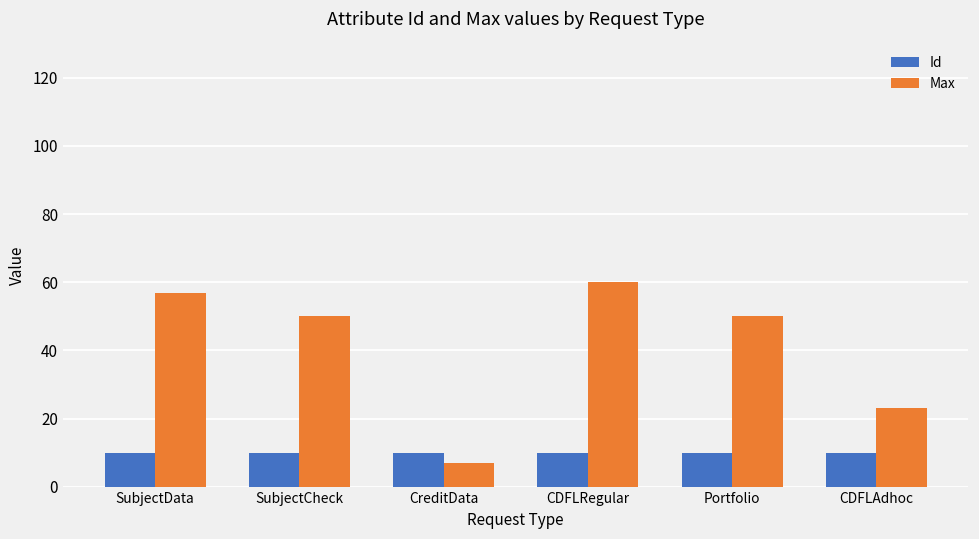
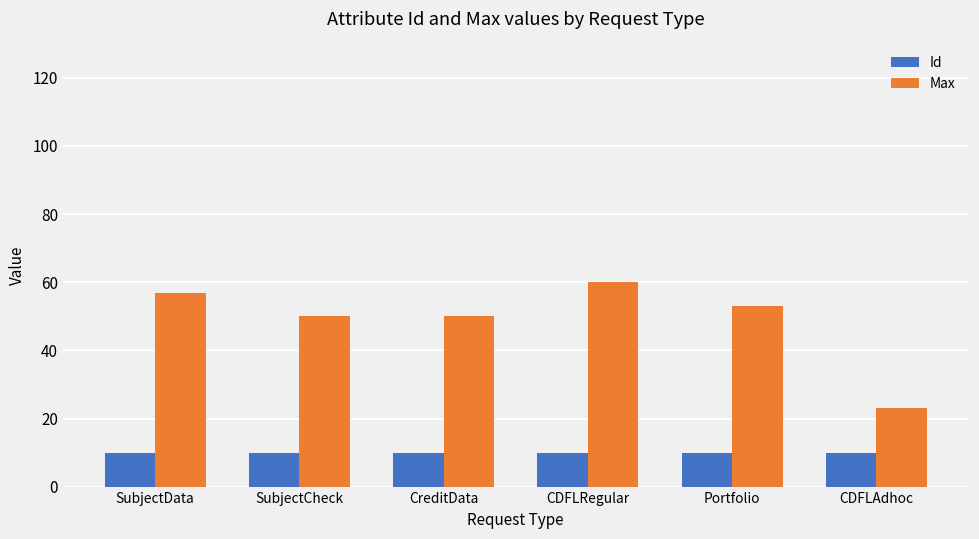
  {
    "Id": {
      "SubjectData": 10,
      "SubjectCheck": 10,
      "CreditData": 10,
      "CDFLRegular": 10,
      "Portfolio": 10,
      "CDFLAdhoc": 10
    },
    "Max": {
      "SubjectData": 57,
      "SubjectCheck": 50,
-     "CreditData": 7,
+     "CreditData": 50,
      "CDFLRegular": 60,
-     "Portfolio": 50,
+     "Portfolio": 53,
      "CDFLAdhoc": 23
    }
  }
